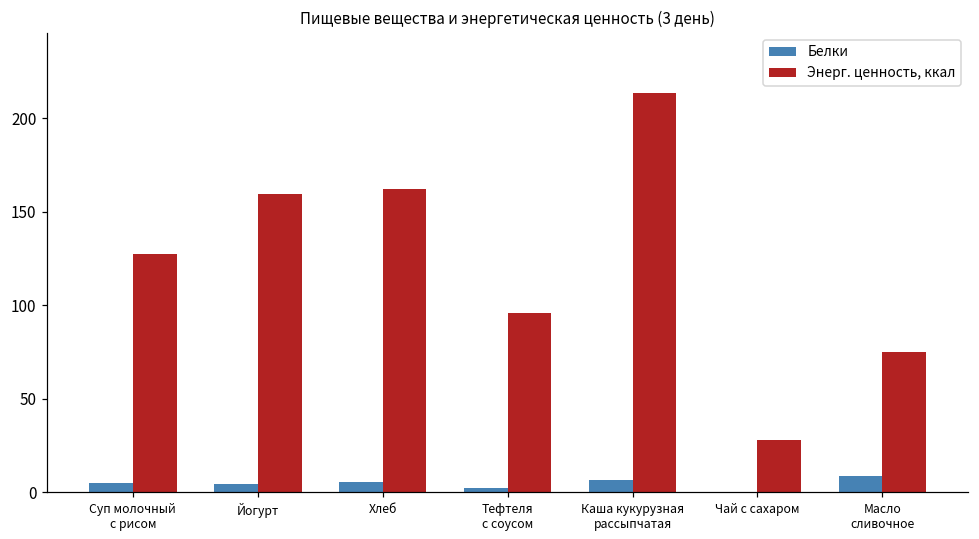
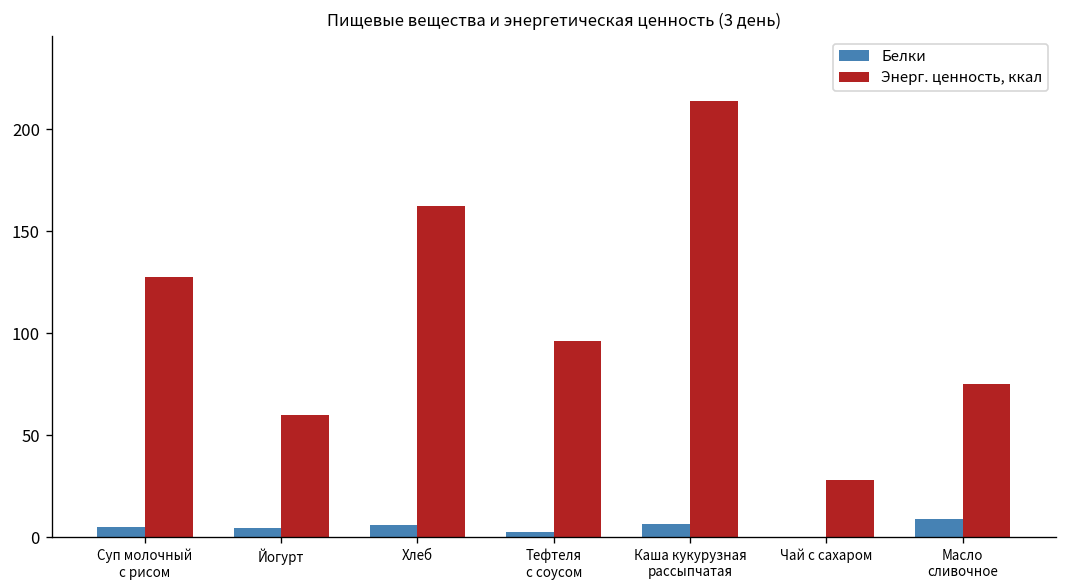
  {
    "Белки": {
      "Суп молочный с рисом": 5,
      "Йогурт": 4,
      "Хлеб": 6,
      "Тефтеля с соусом": 2,
      "Каша кукурузная рассыпчатая": 7,
      "Чай с сахаром": 0,
      "Масло сливочное": 9
    },
    "Энерг. ценность, ккал": {
      "Суп молочный с рисом": 128,
-     "Йогурт": 160,
+     "Йогурт": 60,
      "Хлеб": 162,
      "Тефтеля с соусом": 96,
      "Каша кукурузная рассыпчатая": 214,
      "Чай с сахаром": 28,
      "Масло сливочное": 75
    }
  }
